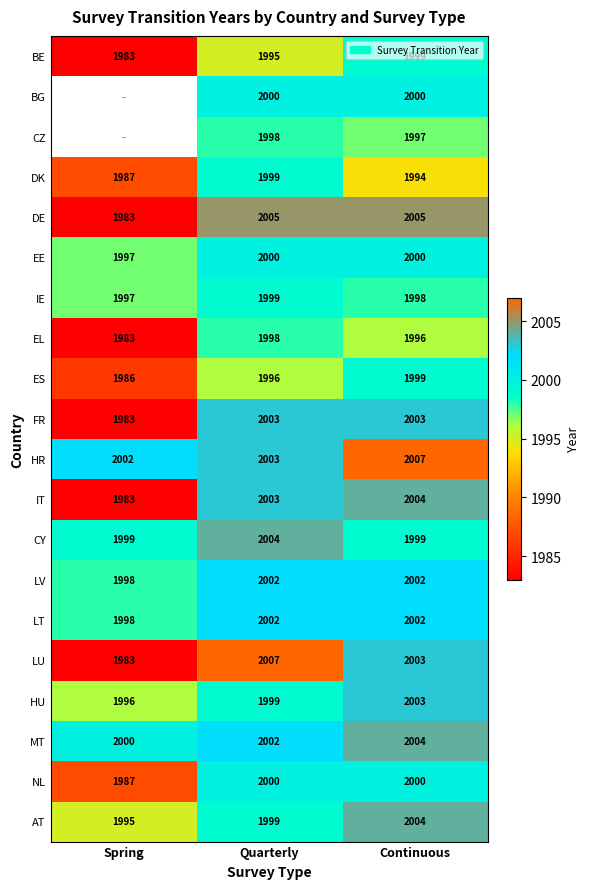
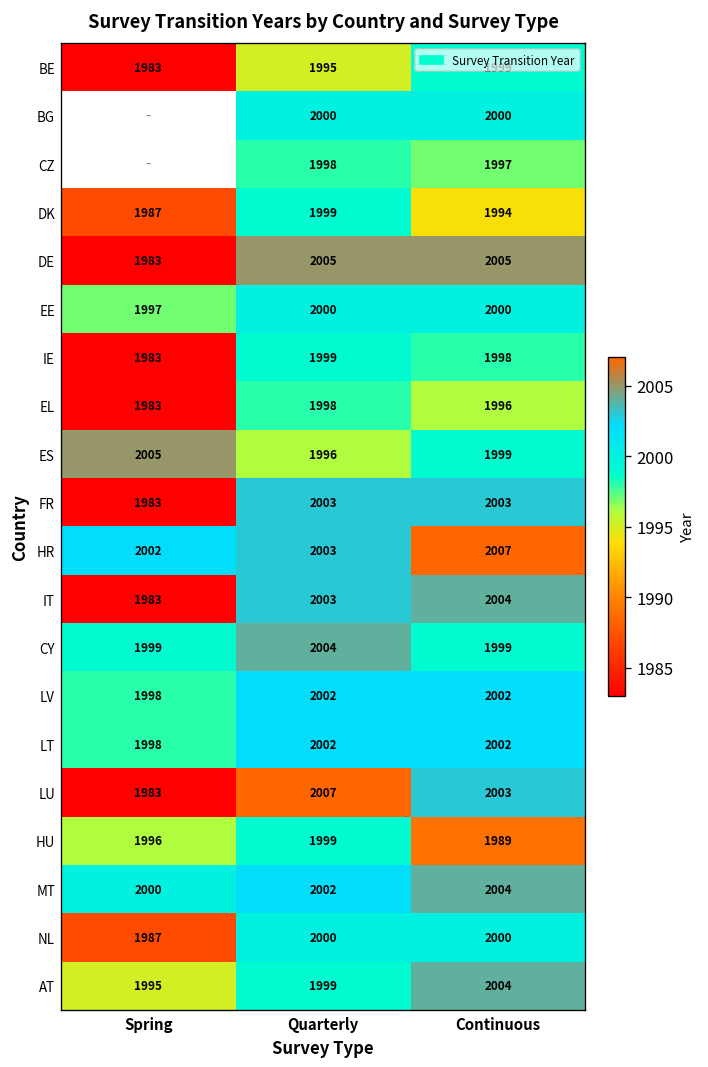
  {
    "BE": {
      "Spring": 1983,
      "Quarterly": 1995
    },
    "BG": {
      "Quarterly": 2000,
      "Continuous": 2000
    },
    "CZ": {
      "Quarterly": 1998,
      "Continuous": 1997
    },
    "DK": {
      "Spring": 1987,
      "Quarterly": 1999,
      "Continuous": 1994
    },
    "DE": {
      "Spring": 1983,
      "Quarterly": 2005,
      "Continuous": 2005
    },
    "EE": {
      "Spring": 1997,
      "Quarterly": 2000,
      "Continuous": 2000
    },
    "IE": {
-     "Spring": 1997,
+     "Spring": 1983,
      "Quarterly": 1999,
      "Continuous": 1998
    },
    "EL": {
      "Spring": 1983,
      "Quarterly": 1998,
      "Continuous": 1996
    },
    "ES": {
-     "Spring": 1986,
+     "Spring": 2005,
      "Quarterly": 1996,
      "Continuous": 1999
    },
    "FR": {
      "Spring": 1983,
      "Quarterly": 2003,
      "Continuous": 2003
    },
    "HR": {
      "Spring": 2002,
      "Quarterly": 2003,
      "Continuous": 2007
    },
    "IT": {
      "Spring": 1983,
      "Quarterly": 2003,
      "Continuous": 2004
    },
    "CY": {
      "Spring": 1999,
      "Quarterly": 2004,
      "Continuous": 1999
    },
    "LV": {
      "Spring": 1998,
      "Quarterly": 2002,
      "Continuous": 2002
    },
    "LT": {
      "Spring": 1998,
      "Quarterly": 2002,
      "Continuous": 2002
    },
    "LU": {
      "Spring": 1983,
      "Quarterly": 2007,
      "Continuous": 2003
    },
    "HU": {
      "Spring": 1996,
      "Quarterly": 1999,
-     "Continuous": 2003
+     "Continuous": 1989
    },
    "MT": {
      "Spring": 2000,
      "Quarterly": 2002,
      "Continuous": 2004
    },
    "NL": {
      "Spring": 1987,
      "Quarterly": 2000,
      "Continuous": 2000
    },
    "AT": {
      "Spring": 1995,
      "Quarterly": 1999,
      "Continuous": 2004
    }
  }
